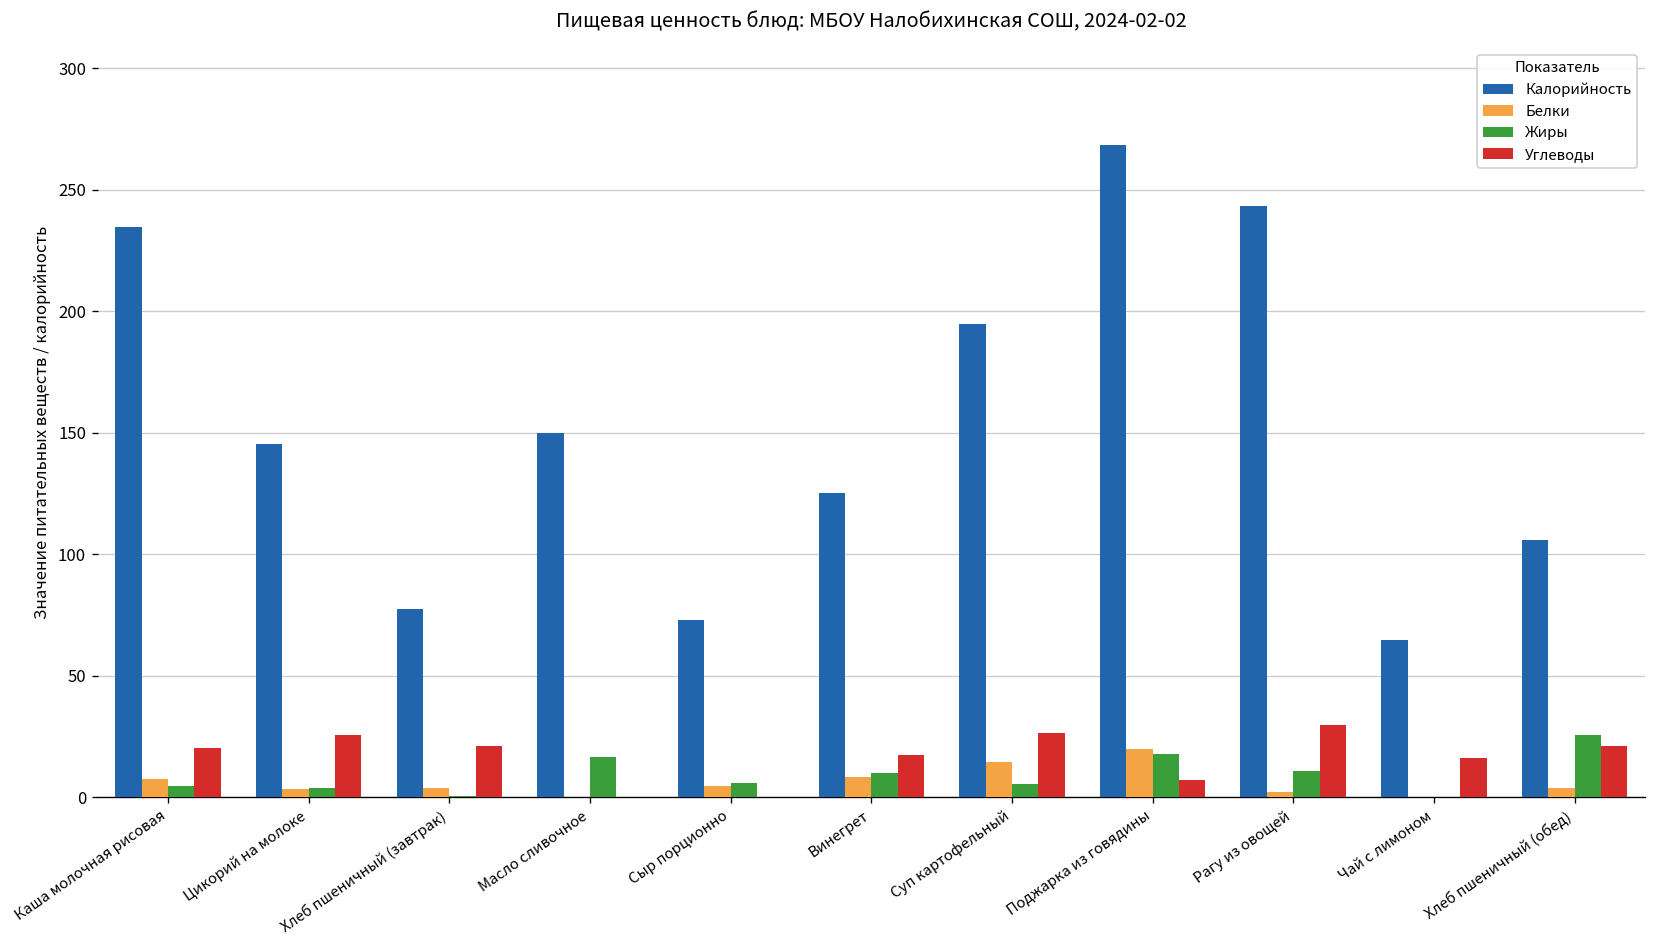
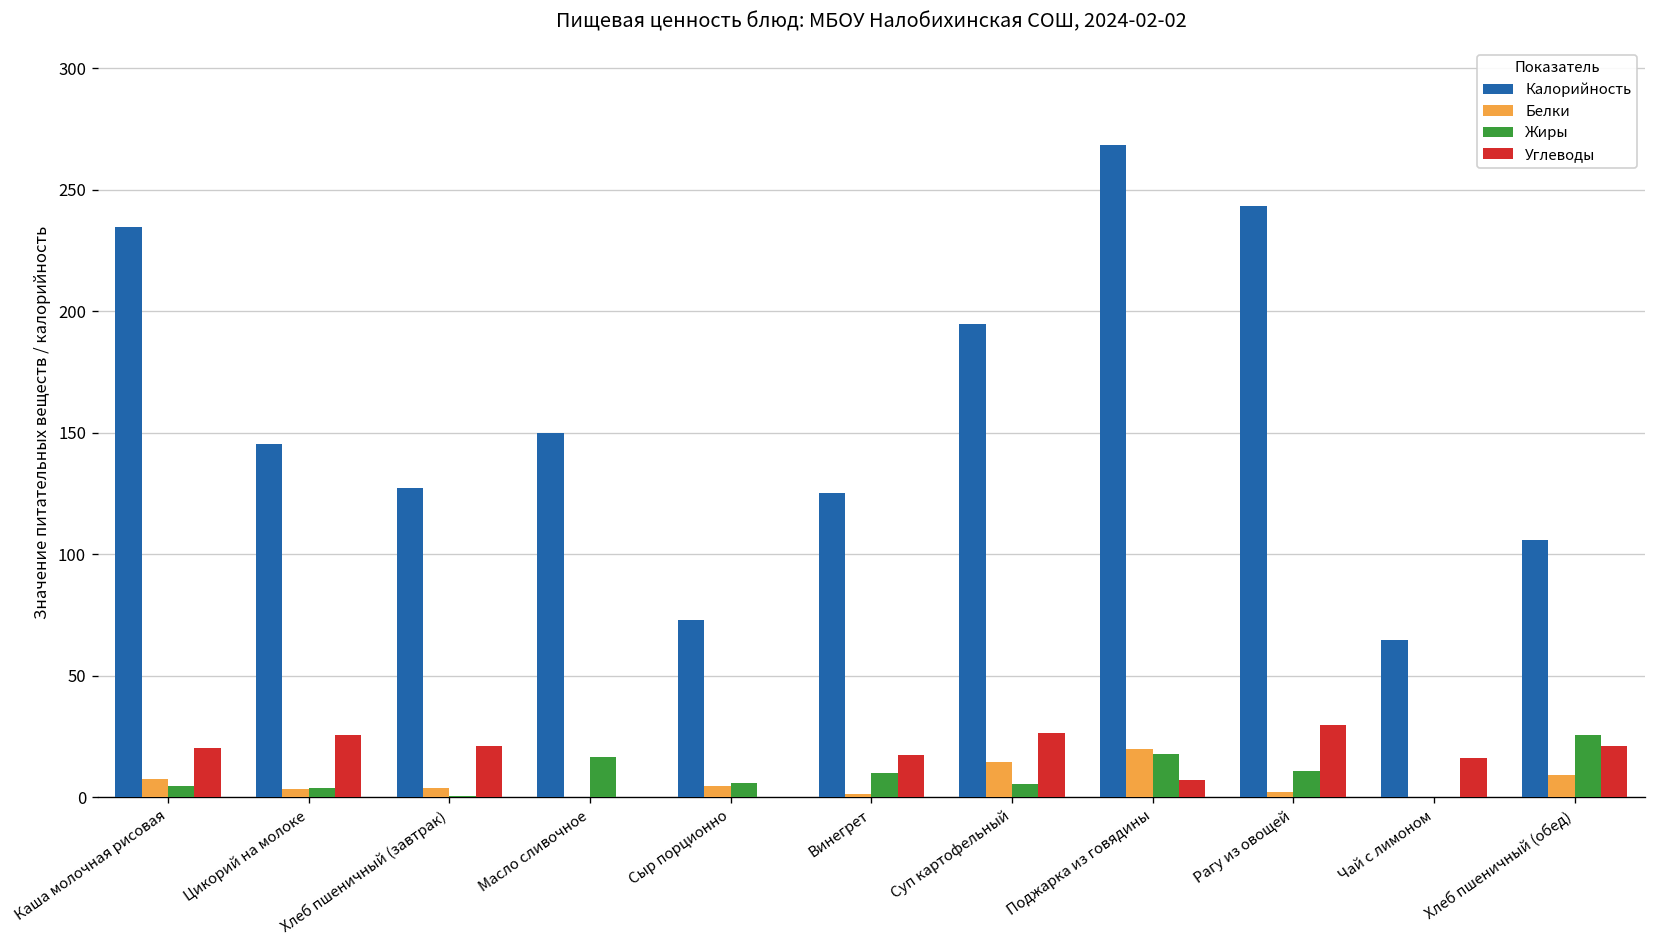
  {
    "Калорийность": {
      "Каша молочная рисовая": 235,
      "Цикорий на молоке": 145,
-     "Хлеб пшеничный (завтрак)": 77,
+     "Хлеб пшеничный (завтрак)": 127,
      "Масло сливочное": 150,
      "Сыр порционно": 73,
      "Винегрет": 125,
      "Суп картофельный": 195,
      "Поджарка из говядины": 268,
      "Рагу из овощей": 243,
      "Чай с лимоном": 65,
      "Хлеб пшеничный (обед)": 106
    },
    "Белки": {
      "Каша молочная рисовая": 7,
      "Цикорий на молоке": 4,
      "Хлеб пшеничный (завтрак)": 4,
      "Масло сливочное": 0,
      "Сыр порционно": 5,
-     "Винегрет": 8,
+     "Винегрет": 1,
      "Суп картофельный": 15,
      "Поджарка из говядины": 20,
      "Рагу из овощей": 2,
-     "Хлеб пшеничный (обед)": 4
+     "Хлеб пшеничный (обед)": 9
    },
    "Жиры": {
      "Каша молочная рисовая": 5,
      "Цикорий на молоке": 4,
      "Масло сливочное": 16,
      "Сыр порционно": 6,
      "Винегрет": 10,
      "Суп картофельный": 5,
      "Поджарка из говядины": 18,
      "Рагу из овощей": 11,
      "Чай с лимоном": 0,
      "Хлеб пшеничный (обед)": 26
    },
    "Углеводы": {
      "Каша молочная рисовая": 20,
      "Цикорий на молоке": 25,
      "Хлеб пшеничный (завтрак)": 21,
      "Сыр порционно": 0,
      "Винегрет": 17,
      "Суп картофельный": 27,
      "Поджарка из говядины": 7,
      "Рагу из овощей": 30,
      "Чай с лимоном": 16,
      "Хлеб пшеничный (обед)": 21
    }
  }
